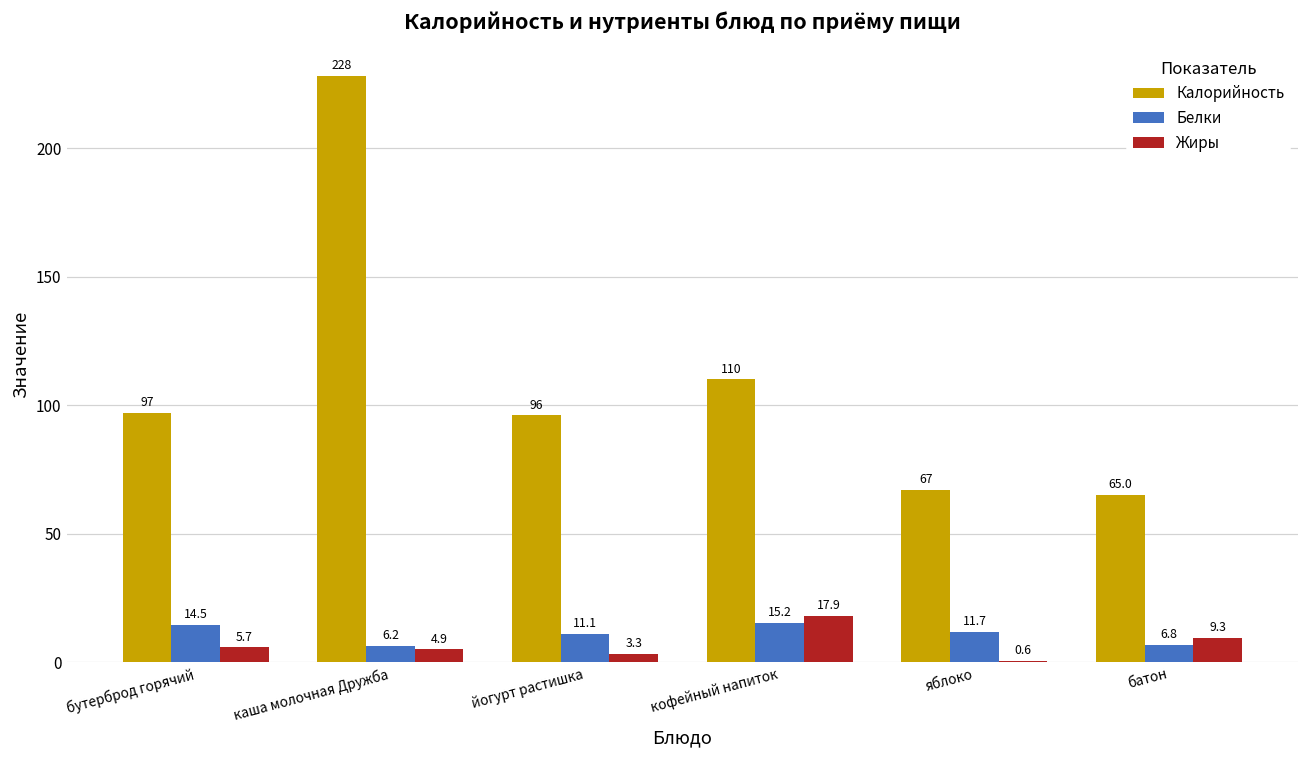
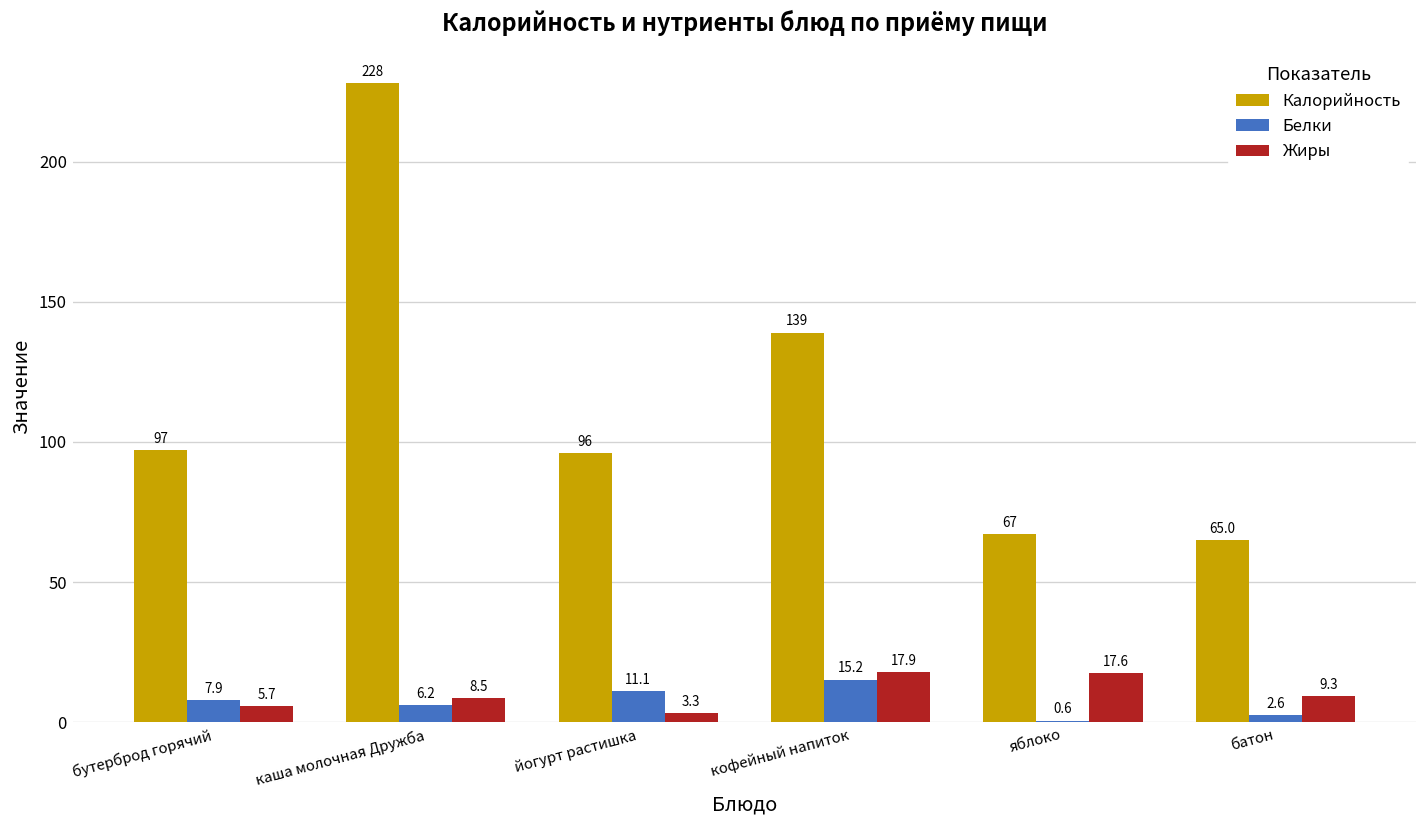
  {
    "Калорийность": {
      "бутерброд горячий": 97,
      "каша молочная Дружба": 228,
      "йогурт растишка": 96,
-     "кофейный напиток": 110,
+     "кофейный напиток": 139,
      "яблоко": 67,
      "батон": 65.0
    },
    "Белки": {
-     "бутерброд горячий": 14.5,
+     "бутерброд горячий": 7.9,
      "каша молочная Дружба": 6.2,
      "йогурт растишка": 11.1,
      "кофейный напиток": 15.2,
-     "яблоко": 11.7,
-     "батон": 6.8
+     "яблоко": 0.6,
+     "батон": 2.6
    },
    "Жиры": {
      "бутерброд горячий": 5.7,
-     "каша молочная Дружба": 4.9,
+     "каша молочная Дружба": 8.5,
      "йогурт растишка": 3.3,
      "кофейный напиток": 17.9,
-     "яблоко": 0.6,
+     "яблоко": 17.6,
      "батон": 9.3
    }
  }
